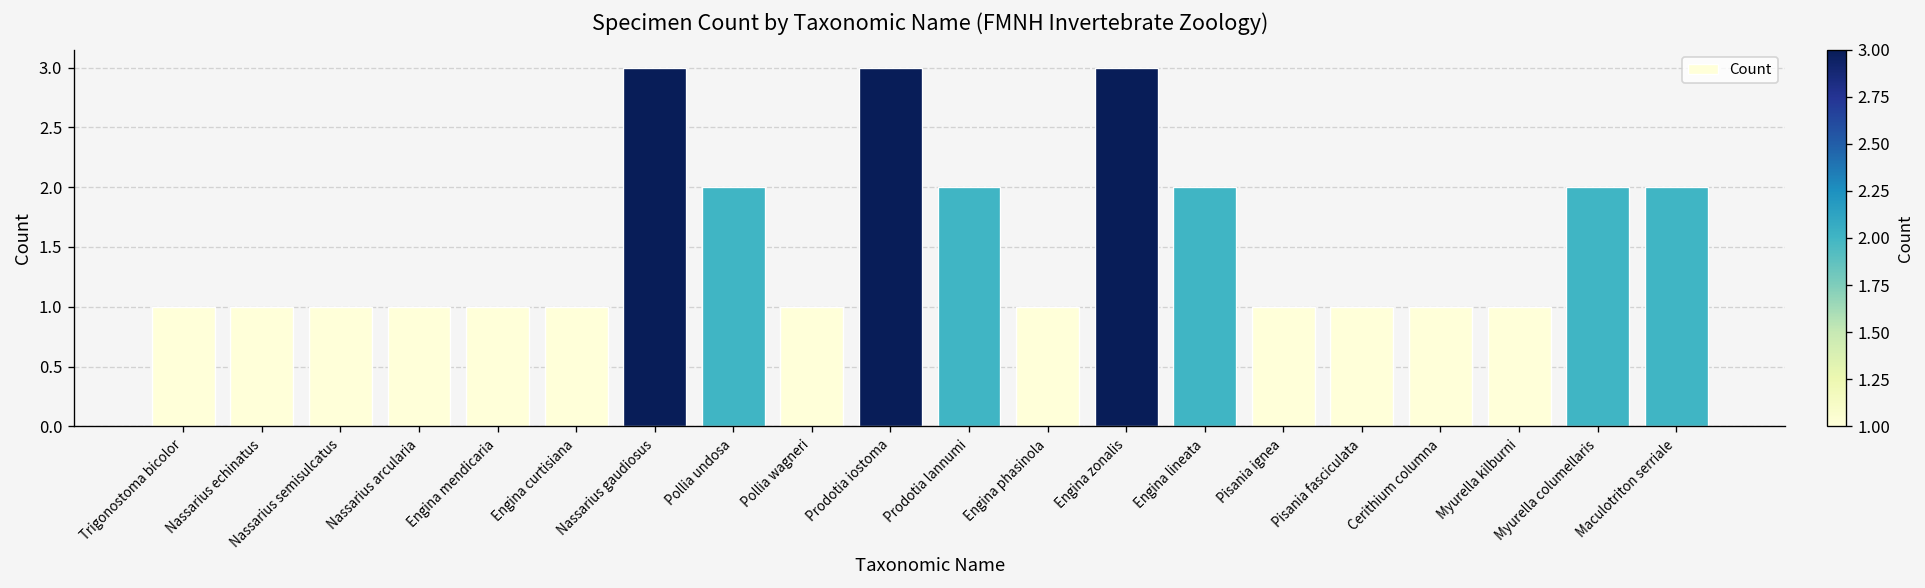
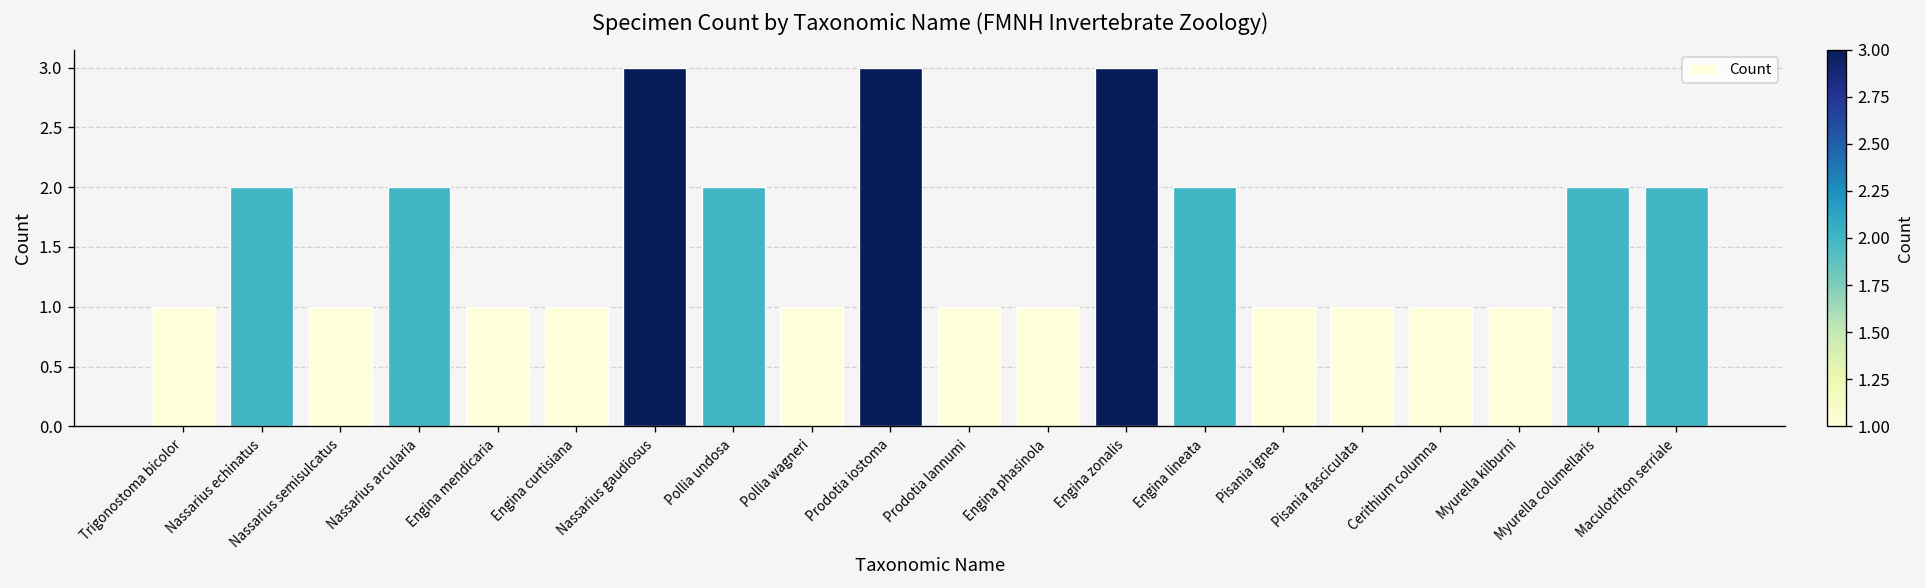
  {
    "Trigonostoma bicolor": 1,
-   "Nassarius echinatus": 1,
+   "Nassarius echinatus": 2,
    "Nassarius semisulcatus": 1,
-   "Nassarius arcularia": 1,
+   "Nassarius arcularia": 2,
    "Engina mendicaria": 1,
    "Engina curtisiana": 1,
    "Nassarius gaudiosus": 3,
    "Pollia undosa": 2,
    "Pollia wagneri": 1,
    "Prodotia iostoma": 3,
-   "Prodotia lannumi": 2,
+   "Prodotia lannumi": 1,
    "Engina phasinola": 1,
    "Engina zonalis": 3,
    "Engina lineata": 2,
    "Pisania ignea": 1,
    "Pisania fasciculata": 1,
    "Cerithium columna": 1,
    "Myurella kilburni": 1,
    "Myurella columellaris": 2,
    "Maculotriton serriale": 2
  }
